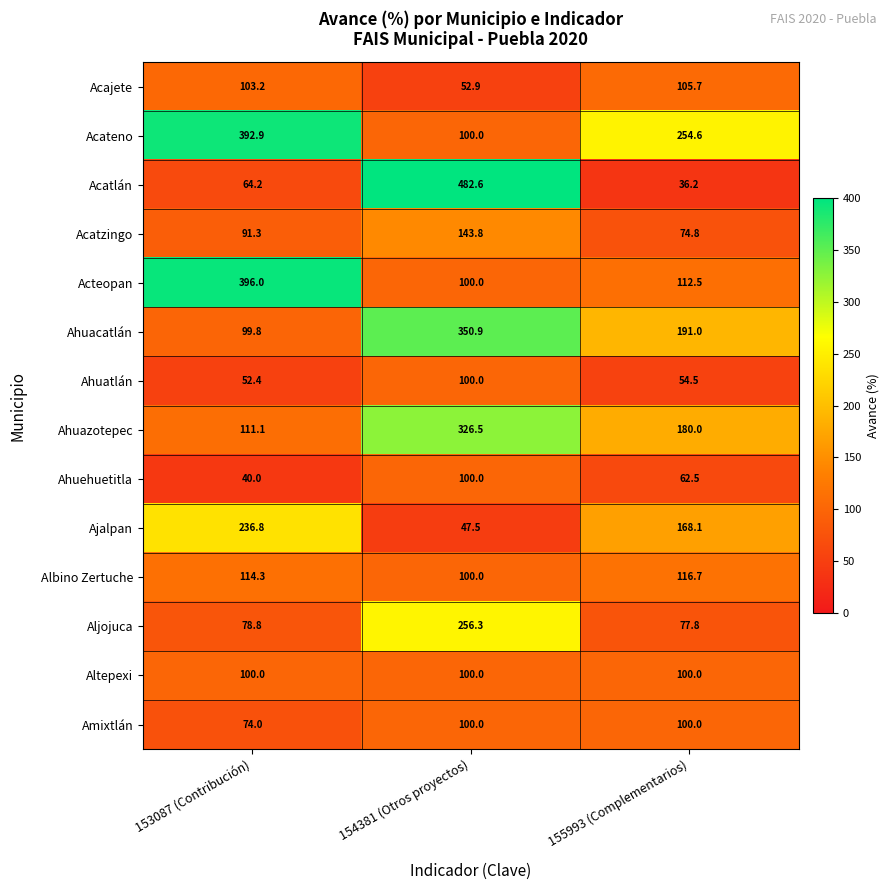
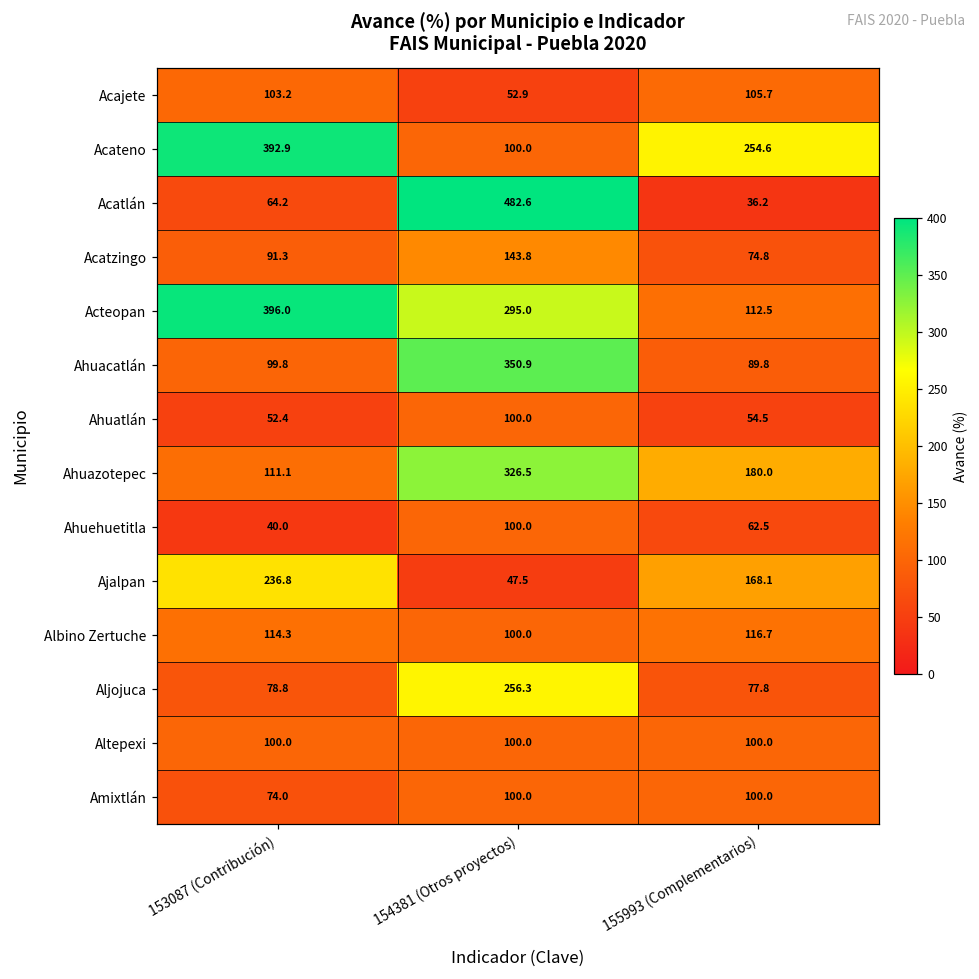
  {
    "Acajete": {
      "153087 (Contribución)": 103.2,
      "154381 (Otros proyectos)": 52.9,
      "155993 (Complementarios)": 105.7
    },
    "Acateno": {
      "153087 (Contribución)": 392.9,
      "154381 (Otros proyectos)": 100.0,
      "155993 (Complementarios)": 254.6
    },
    "Acatlán": {
      "153087 (Contribución)": 64.2,
      "154381 (Otros proyectos)": 482.6,
      "155993 (Complementarios)": 36.2
    },
    "Acatzingo": {
      "153087 (Contribución)": 91.3,
      "154381 (Otros proyectos)": 143.8,
      "155993 (Complementarios)": 74.8
    },
    "Acteopan": {
      "153087 (Contribución)": 396.0,
-     "154381 (Otros proyectos)": 100.0,
+     "154381 (Otros proyectos)": 295.0,
      "155993 (Complementarios)": 112.5
    },
    "Ahuacatlán": {
      "153087 (Contribución)": 99.8,
      "154381 (Otros proyectos)": 350.9,
-     "155993 (Complementarios)": 191.0
+     "155993 (Complementarios)": 89.8
    },
    "Ahuatlán": {
      "153087 (Contribución)": 52.4,
      "154381 (Otros proyectos)": 100.0,
      "155993 (Complementarios)": 54.5
    },
    "Ahuazotepec": {
      "153087 (Contribución)": 111.1,
      "154381 (Otros proyectos)": 326.5,
      "155993 (Complementarios)": 180.0
    },
    "Ahuehuetitla": {
      "153087 (Contribución)": 40.0,
      "154381 (Otros proyectos)": 100.0,
      "155993 (Complementarios)": 62.5
    },
    "Ajalpan": {
      "153087 (Contribución)": 236.8,
      "154381 (Otros proyectos)": 47.5,
      "155993 (Complementarios)": 168.1
    },
    "Albino Zertuche": {
      "153087 (Contribución)": 114.3,
      "154381 (Otros proyectos)": 100.0,
      "155993 (Complementarios)": 116.7
    },
    "Aljojuca": {
      "153087 (Contribución)": 78.8,
      "154381 (Otros proyectos)": 256.3,
      "155993 (Complementarios)": 77.8
    },
    "Altepexi": {
      "153087 (Contribución)": 100.0,
      "154381 (Otros proyectos)": 100.0,
      "155993 (Complementarios)": 100.0
    },
    "Amixtlán": {
      "153087 (Contribución)": 74.0,
      "154381 (Otros proyectos)": 100.0,
      "155993 (Complementarios)": 100.0
    }
  }
